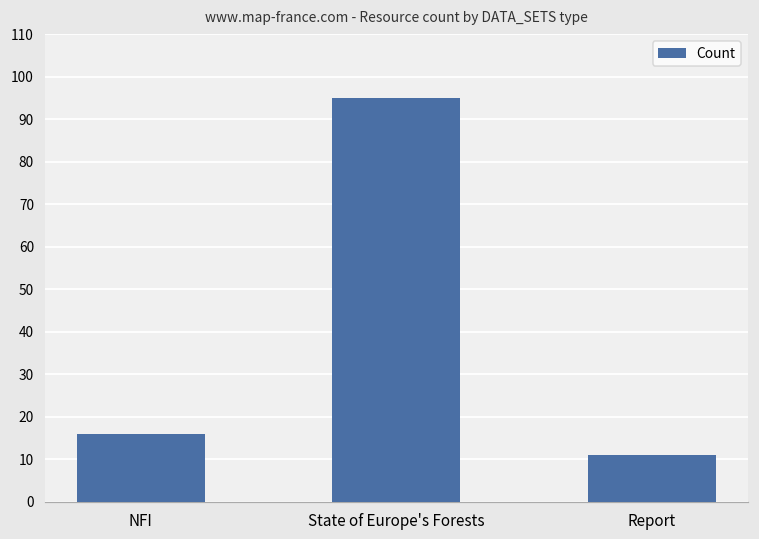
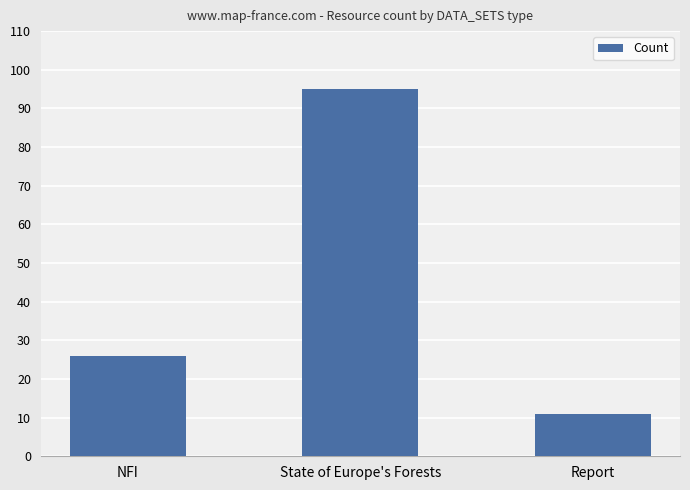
  {
-   "NFI": 16,
+   "NFI": 26,
    "State of Europe's Forests": 95,
    "Report": 11
  }
